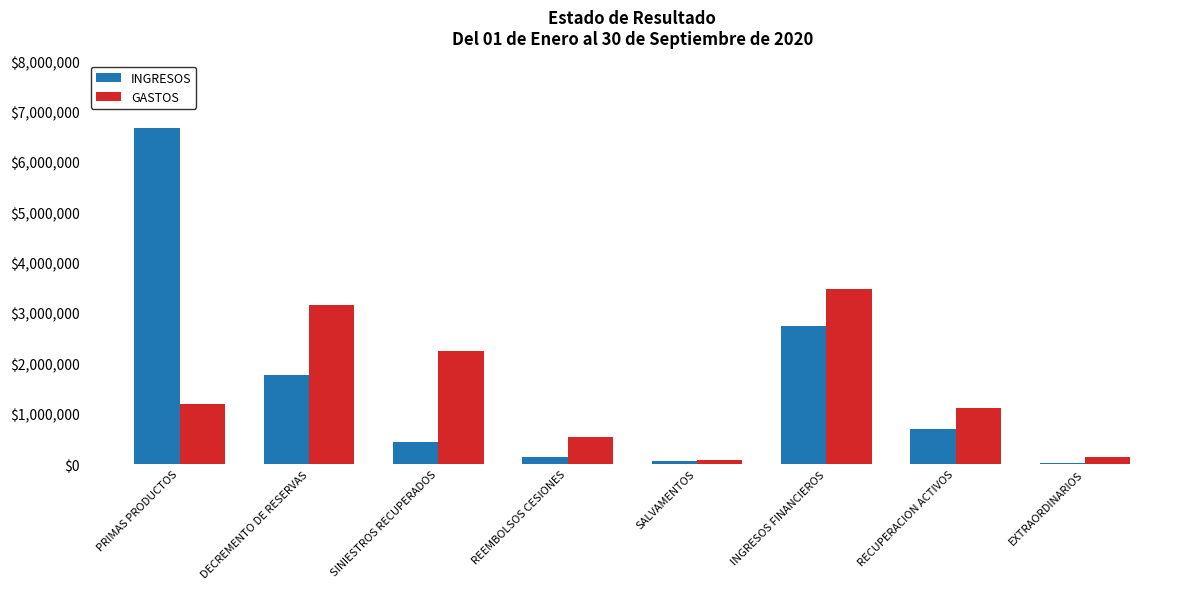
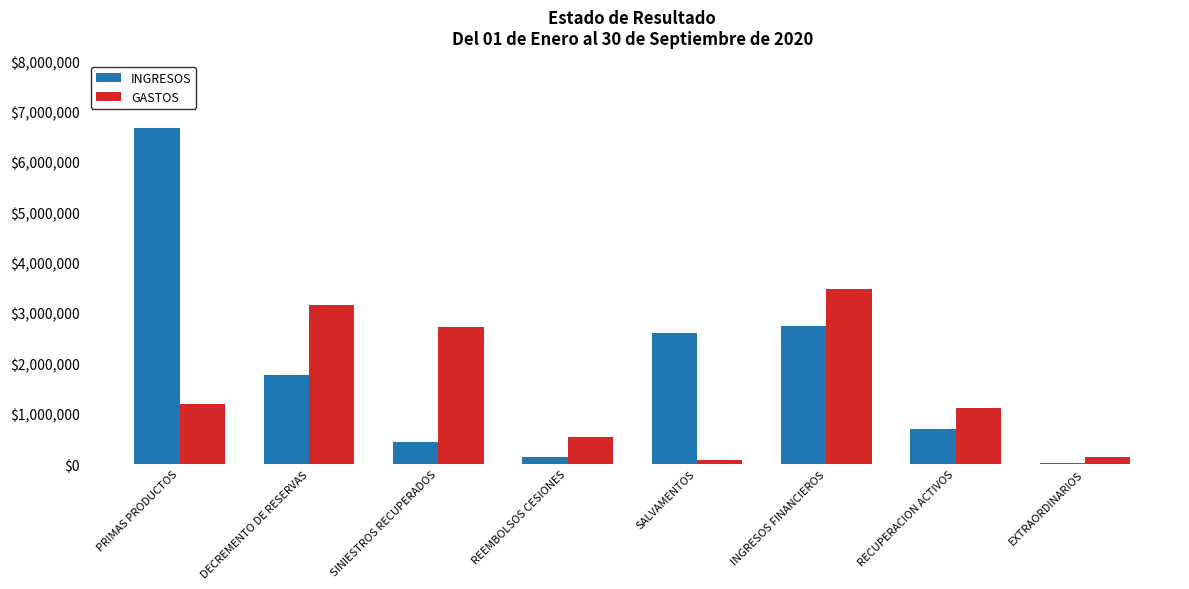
  {
    "INGRESOS": {
      "PRIMAS PRODUCTOS": "$6,700,000",
      "DECREMENTO DE RESERVAS": "$1,800,000",
      "SINIESTROS RECUPERADOS": "$400,000",
      "REEMBOLSOS CESIONES": "$100,000",
-     "SALVAMENTOS": "$100,000",
+     "SALVAMENTOS": "$2,600,000",
      "INGRESOS FINANCIEROS": "$2,700,000",
      "RECUPERACION ACTIVOS": "$700,000"
    },
    "GASTOS": {
      "PRIMAS PRODUCTOS": "$1,200,000",
      "DECREMENTO DE RESERVAS": "$3,200,000",
-     "SINIESTROS RECUPERADOS": "$2,300,000",
+     "SINIESTROS RECUPERADOS": "$2,700,000",
      "REEMBOLSOS CESIONES": "$500,000",
      "SALVAMENTOS": "$100,000",
      "INGRESOS FINANCIEROS": "$3,500,000",
      "RECUPERACION ACTIVOS": "$1,100,000",
      "EXTRAORDINARIOS": "$100,000"
    }
  }
